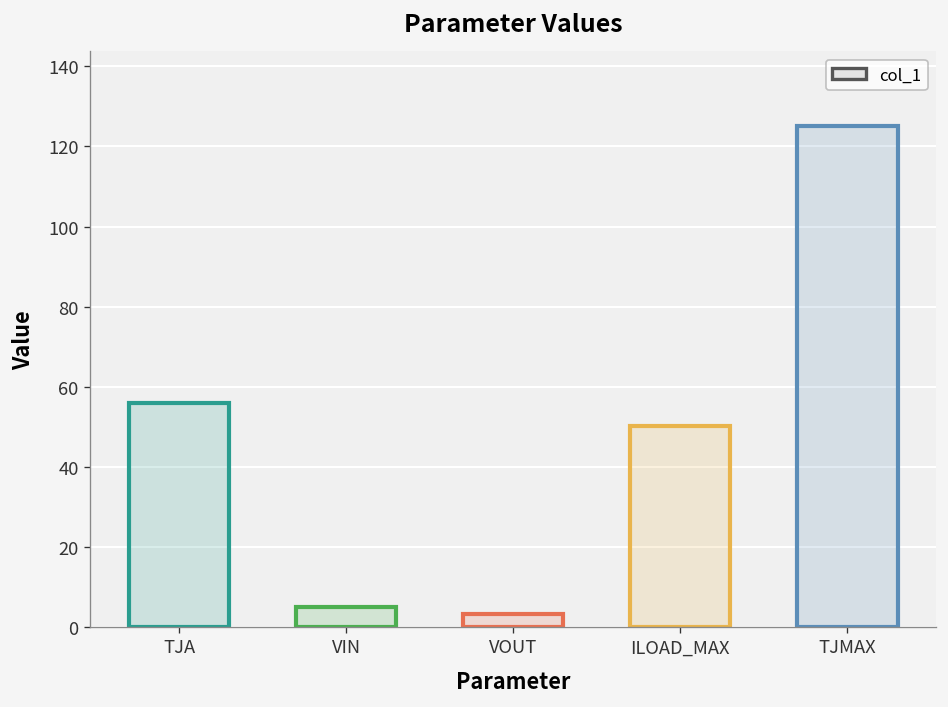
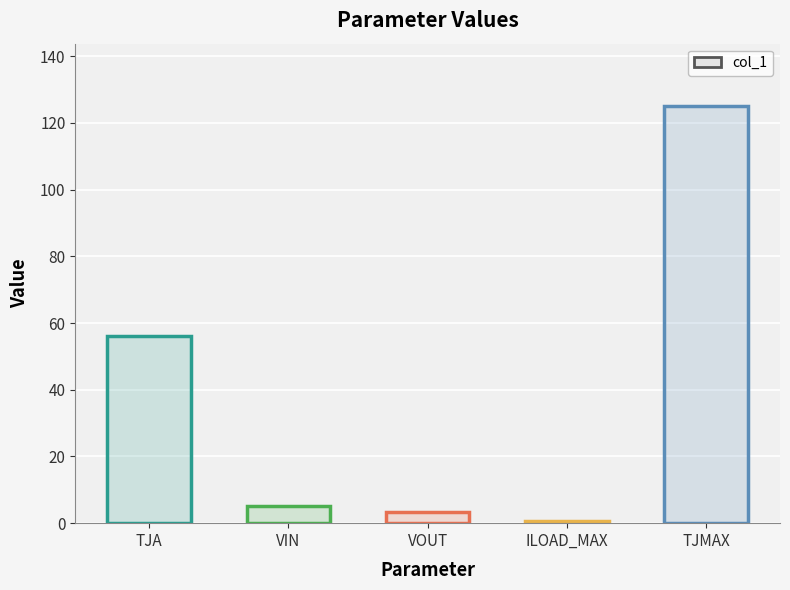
  {
    "TJA": 56,
    "VIN": 5,
    "VOUT": 3,
-   "ILOAD_MAX": 50,
+   "ILOAD_MAX": 1,
    "TJMAX": 125
  }
